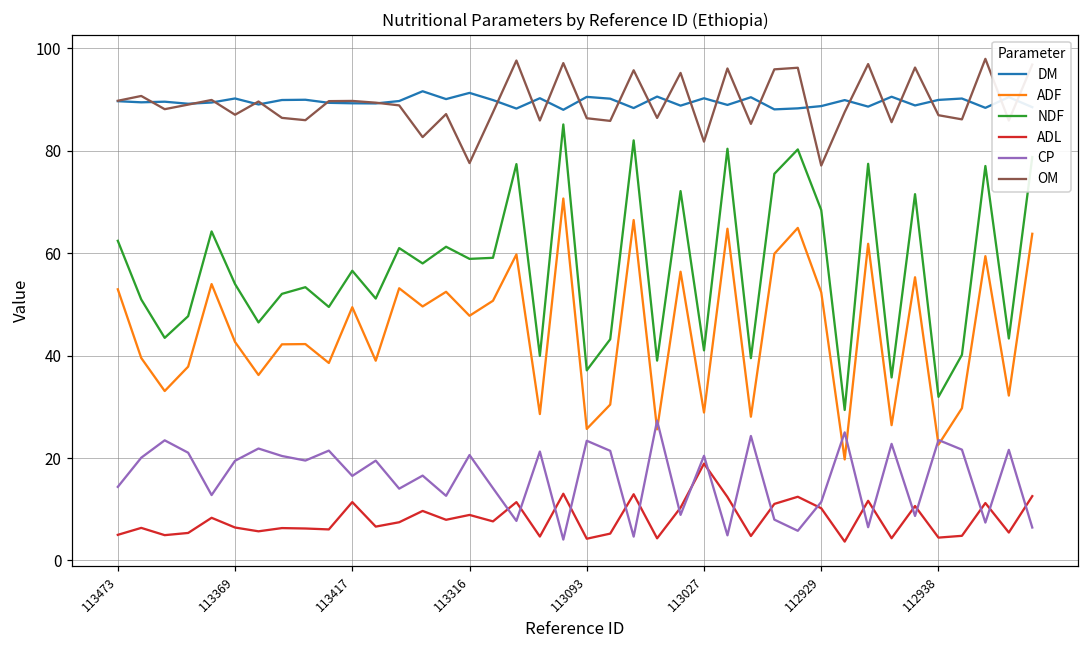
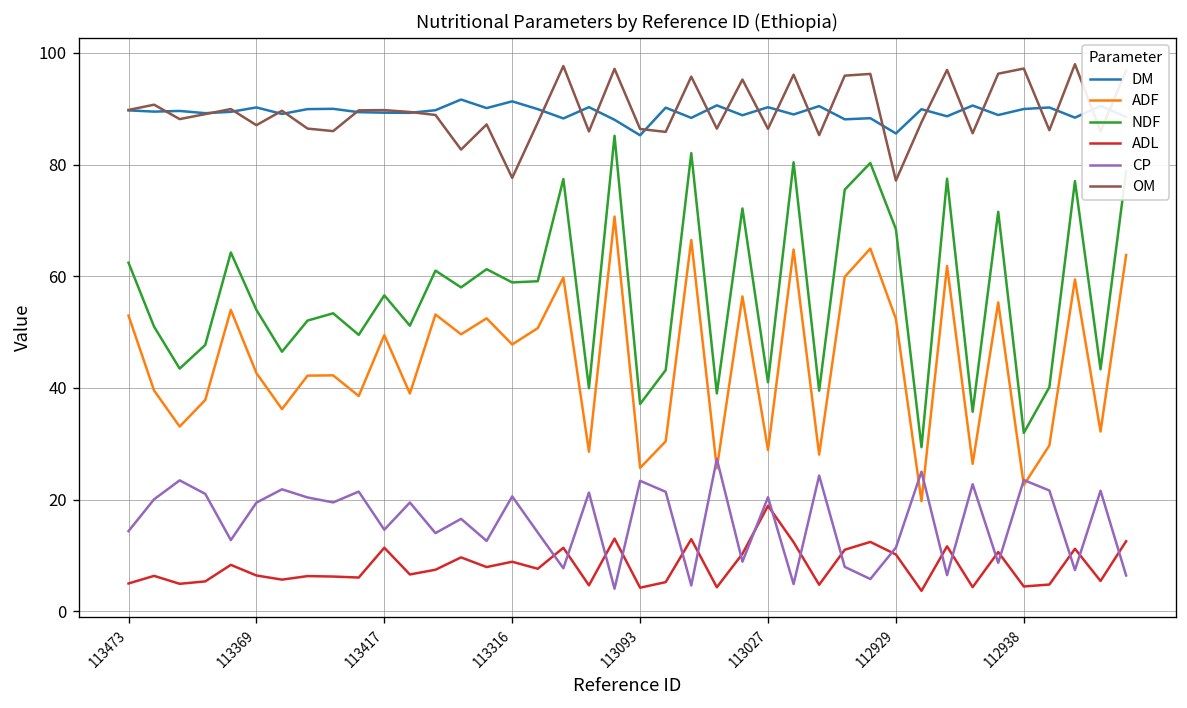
  {
    "DM": {
      "113369": 90,
      "113316": 91,
-     "113093": 91,
+     "113093": 85,
      "113027": 90,
-     "112929": 89,
+     "112929": 86,
      "112938": 90
    },
    "ADF": {
      "113473": 53,
      "113369": 43,
      "113417": 49,
      "113316": 48,
      "113093": 26,
      "113027": 29,
      "112929": 52,
      "112938": 23
    },
    "NDF": {
      "113473": 62,
      "113369": 54,
      "113417": 57,
      "113316": 59,
      "113093": 37,
      "113027": 41,
      "112929": 68,
      "112938": 32
    },
    "ADL": {
      "113473": 5,
      "113369": 6,
      "113417": 11,
      "113316": 9,
      "113093": 4,
      "113027": 19,
      "112929": 10,
      "112938": 4
    },
    "CP": {
      "113473": 14,
      "113369": 19,
-     "113417": 17,
+     "113417": 15,
      "113316": 21,
      "113093": 23,
      "113027": 20,
      "112929": 11,
      "112938": 24
    },
    "OM": {
      "113369": 87,
      "113316": 78,
      "113093": 86,
-     "113027": 82,
+     "113027": 86,
      "112929": 77,
-     "112938": 87
+     "112938": 97
    }
  }
